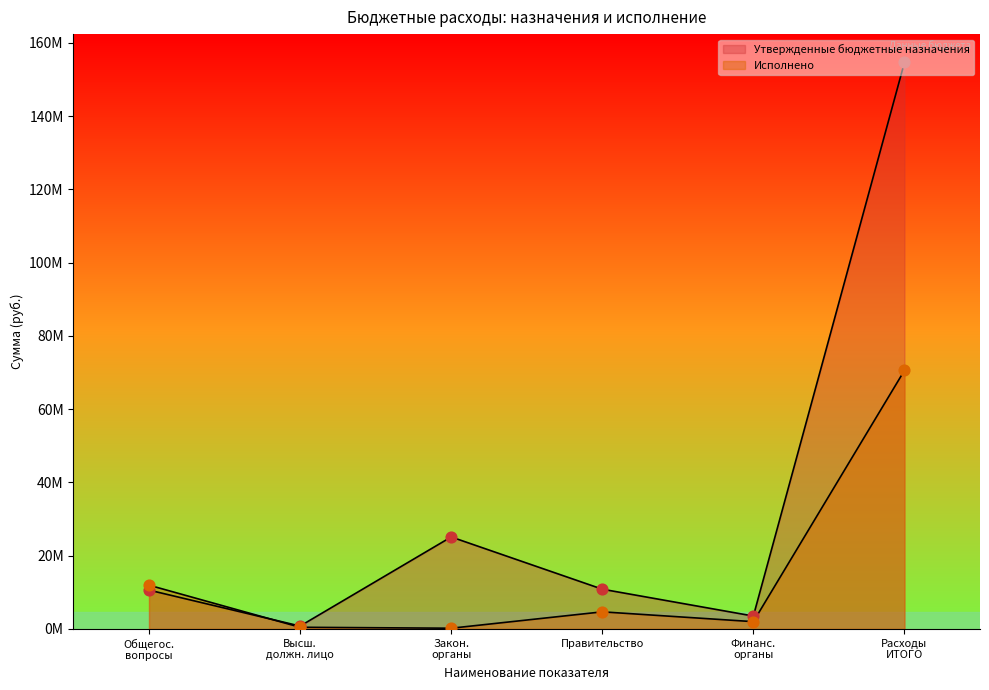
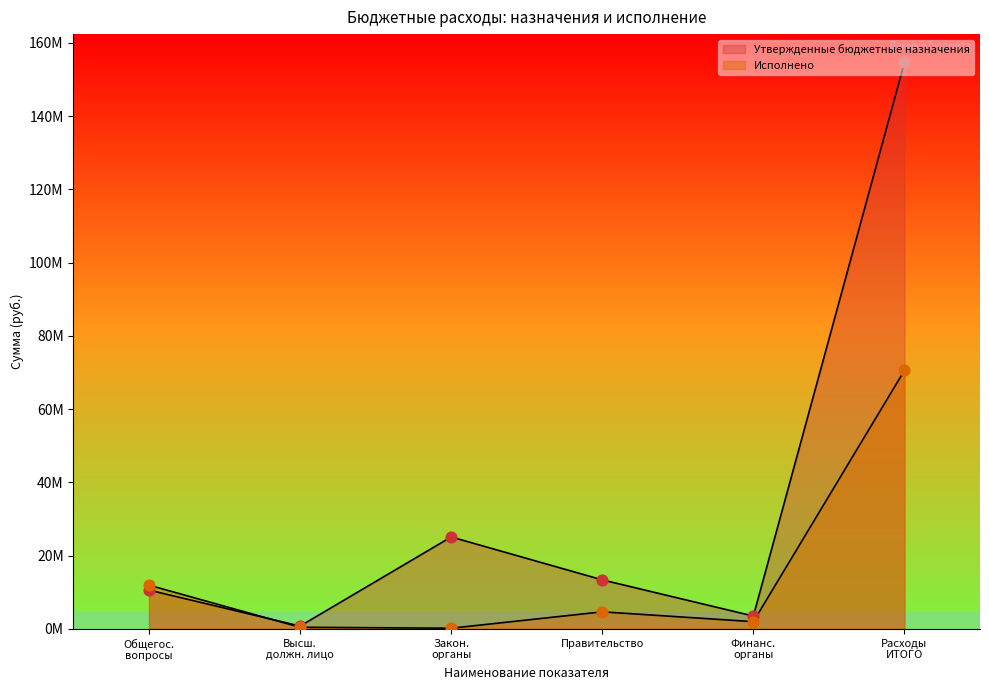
  {
    "Утвержденные бюджетные назначения": {
      "Общегос. вопросы": 11000000,
      "Закон. органы": 25000000,
-     "Правительство": 11000000
+     "Правительство": 13000000
    },
    "Исполнено": {
      "Общегос. вопросы": 12000000,
      "Правительство": 5000000,
      "Расходы ИТОГО": 71000000
    }
  }
